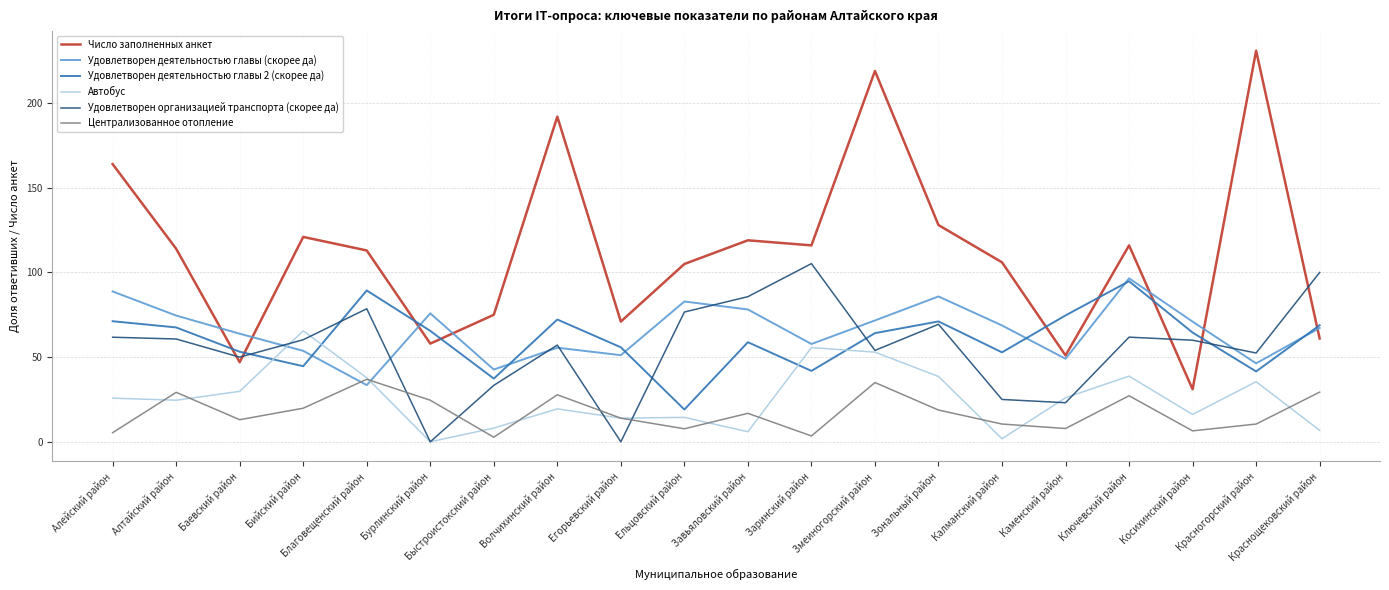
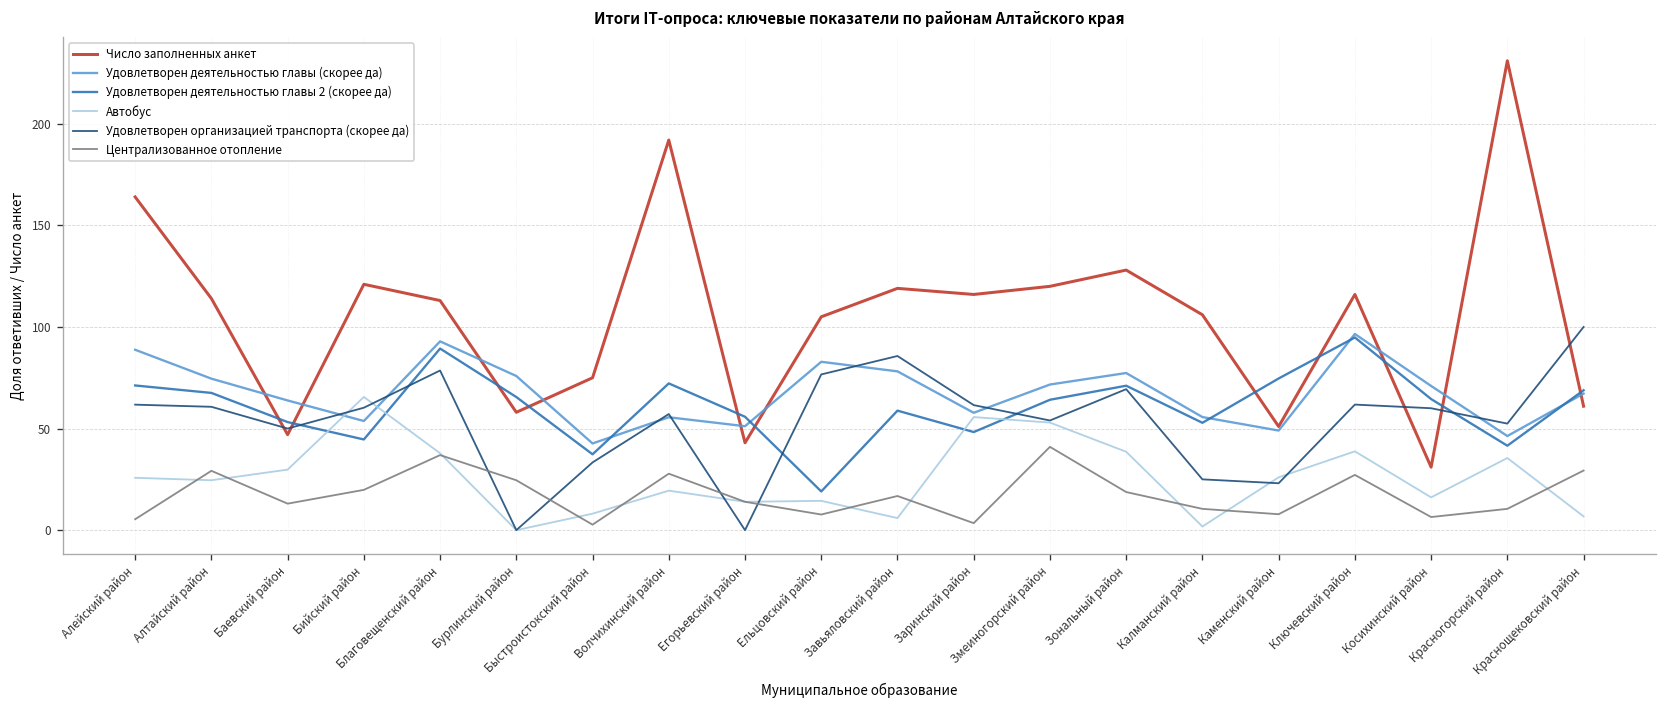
  {
    "Число заполненных анкет": {
      "Алейский район": 164,
      "Алтайский район": 114,
      "Баевский район": 47,
      "Бийский район": 121,
      "Благовещенский район": 113,
      "Бурлинский район": 58,
      "Быстроистокский район": 75,
      "Волчихинский район": 192,
-     "Егорьевский район": 71,
+     "Егорьевский район": 43,
      "Ельцовский район": 105,
      "Завьяловский район": 119,
      "Заринский район": 116,
-     "Змеиногорский район": 219,
+     "Змеиногорский район": 120,
      "Зональный район": 128,
      "Калманский район": 106,
      "Каменский район": 51,
      "Ключевский район": 116,
      "Косихинский район": 31,
      "Красногорский район": 231,
      "Краснощековский район": 61
    },
    "Удовлетворен деятельностью главы (скорее да)": {
      "Алейский район": 89,
      "Алтайский район": 75,
      "Баевский район": 64,
      "Бийский район": 54,
-     "Благовещенский район": 33,
+     "Благовещенский район": 93,
      "Бурлинский район": 76,
      "Быстроистокский район": 43,
      "Волчихинский район": 56,
      "Егорьевский район": 51,
      "Ельцовский район": 83,
      "Завьяловский район": 78,
      "Заринский район": 58,
      "Змеиногорский район": 72,
-     "Зональный район": 86,
-     "Калманский район": 69,
+     "Зональный район": 77,
+     "Калманский район": 56,
      "Каменский район": 49,
      "Ключевский район": 97,
      "Косихинский район": 71,
      "Красногорский район": 46,
      "Краснощековский район": 67
    },
    "Удовлетворен деятельностью главы 2 (скорее да)": {
      "Алейский район": 71,
      "Алтайский район": 68,
      "Баевский район": 53,
      "Бийский район": 45,
      "Благовещенский район": 89,
      "Бурлинский район": 66,
      "Быстроистокский район": 37,
      "Волчихинский район": 72,
      "Егорьевский район": 56,
      "Ельцовский район": 19,
      "Завьяловский район": 59,
-     "Заринский район": 42,
+     "Заринский район": 48,
      "Змеиногорский район": 64,
      "Зональный район": 71,
      "Калманский район": 53,
      "Каменский район": 75,
      "Ключевский район": 95,
      "Косихинский район": 65,
      "Красногорский район": 42,
      "Краснощековский район": 69
    },
    "Автобус": {
      "Алейский район": 26,
      "Алтайский район": 25,
      "Баевский район": 30,
      "Бийский район": 66,
      "Быстроистокский район": 8,
      "Волчихинский район": 19,
      "Ельцовский район": 14,
      "Завьяловский район": 6,
      "Заринский район": 56,
      "Зональный район": 39,
      "Калманский район": 2,
      "Каменский район": 26,
      "Ключевский район": 39,
      "Косихинский район": 16,
      "Красногорский район": 36,
      "Краснощековский район": 7
    },
    "Удовлетворен организацией транспорта (скорее да)": {
      "Алейский район": 62,
      "Алтайский район": 61,
      "Баевский район": 50,
      "Бийский район": 60,
      "Благовещенский район": 79,
      "Быстроистокский район": 33,
      "Волчихинский район": 57,
      "Егорьевский район": 0,
      "Ельцовский район": 77,
      "Завьяловский район": 86,
-     "Заринский район": 105,
+     "Заринский район": 62,
      "Зональный район": 69,
      "Калманский район": 25,
      "Каменский район": 23,
      "Ключевский район": 62,
      "Косихинский район": 60,
      "Красногорский район": 52,
      "Краснощековский район": 100
    },
    "Централизованное отопление": {
      "Алейский район": 5,
      "Алтайский район": 29,
      "Баевский район": 13,
      "Бийский район": 20,
      "Бурлинский район": 25,
      "Быстроистокский район": 3,
      "Волчихинский район": 28,
      "Ельцовский район": 8,
      "Завьяловский район": 17,
      "Заринский район": 3,
-     "Змеиногорский район": 35,
+     "Змеиногорский район": 41,
      "Зональный район": 19,
      "Калманский район": 10,
      "Каменский район": 8,
      "Ключевский район": 27,
      "Косихинский район": 6,
      "Красногорский район": 10,
      "Краснощековский район": 29
    }
  }
